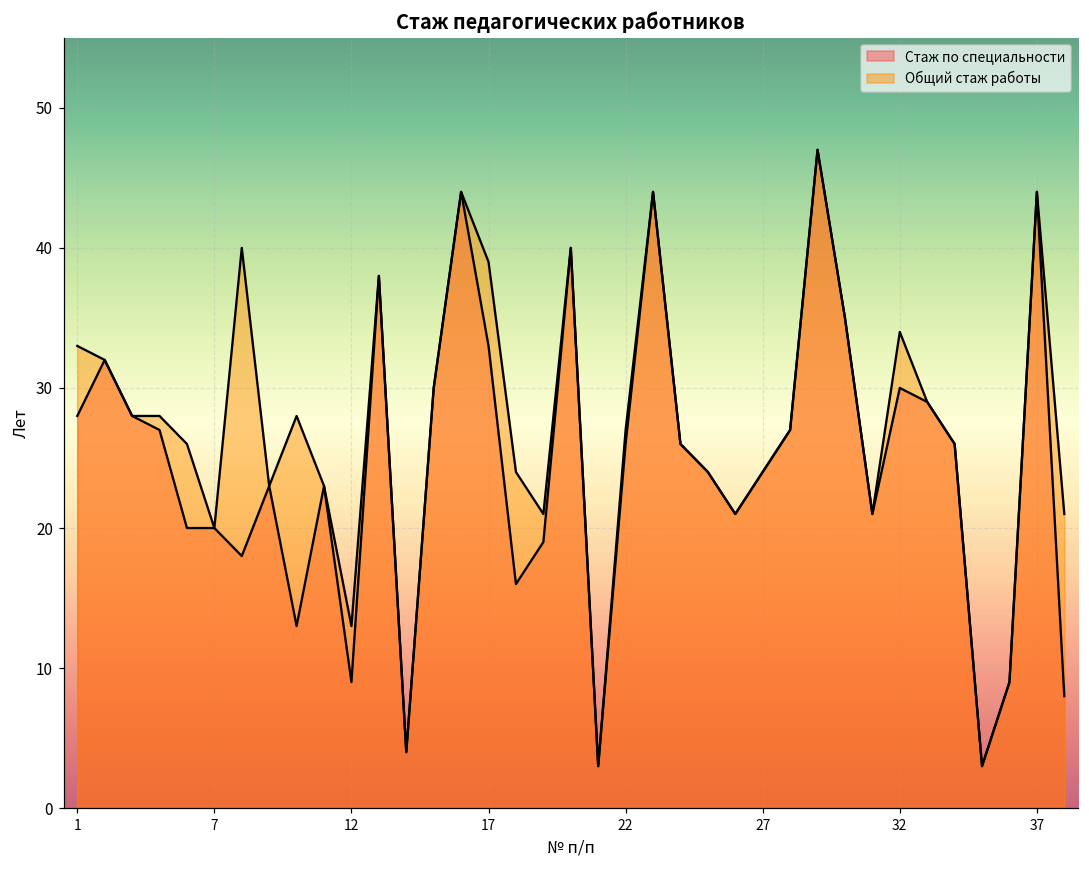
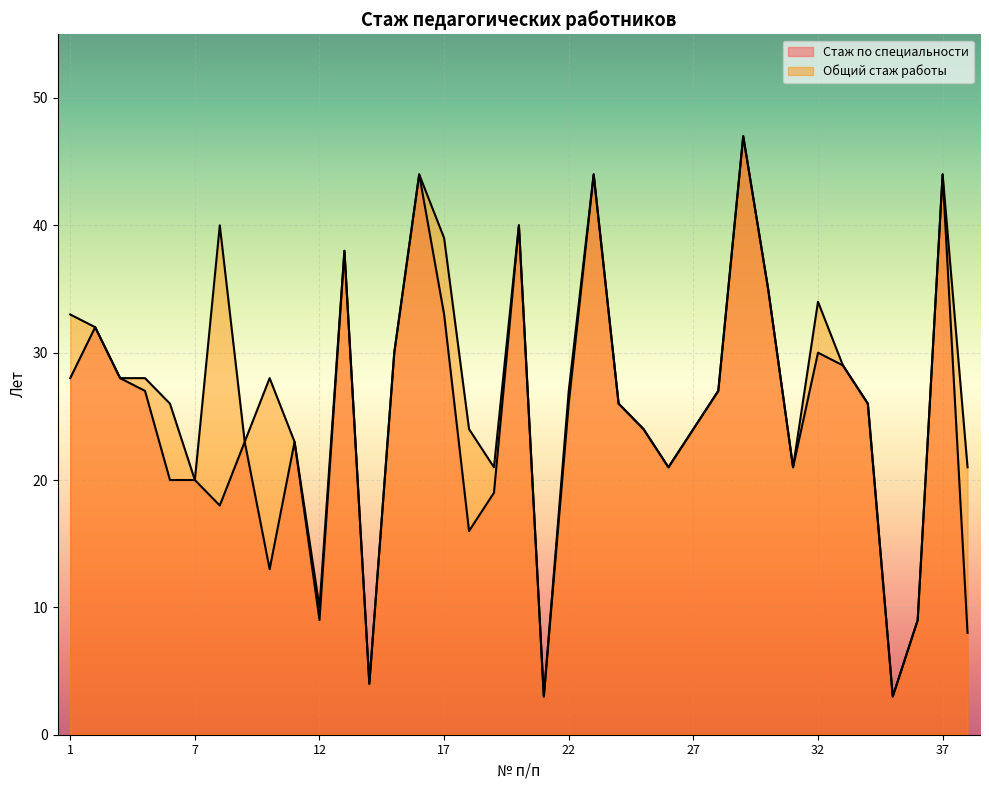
  {
    "Стаж по специальности": {
      "1": 28,
      "12": 9,
      "17": 33,
      "22": 27,
      "32": 30
    },
    "Общий стаж работы": {
      "1": 33,
-     "12": 13,
+     "12": 10,
      "17": 39,
      "22": 26,
      "32": 34
    }
  }
